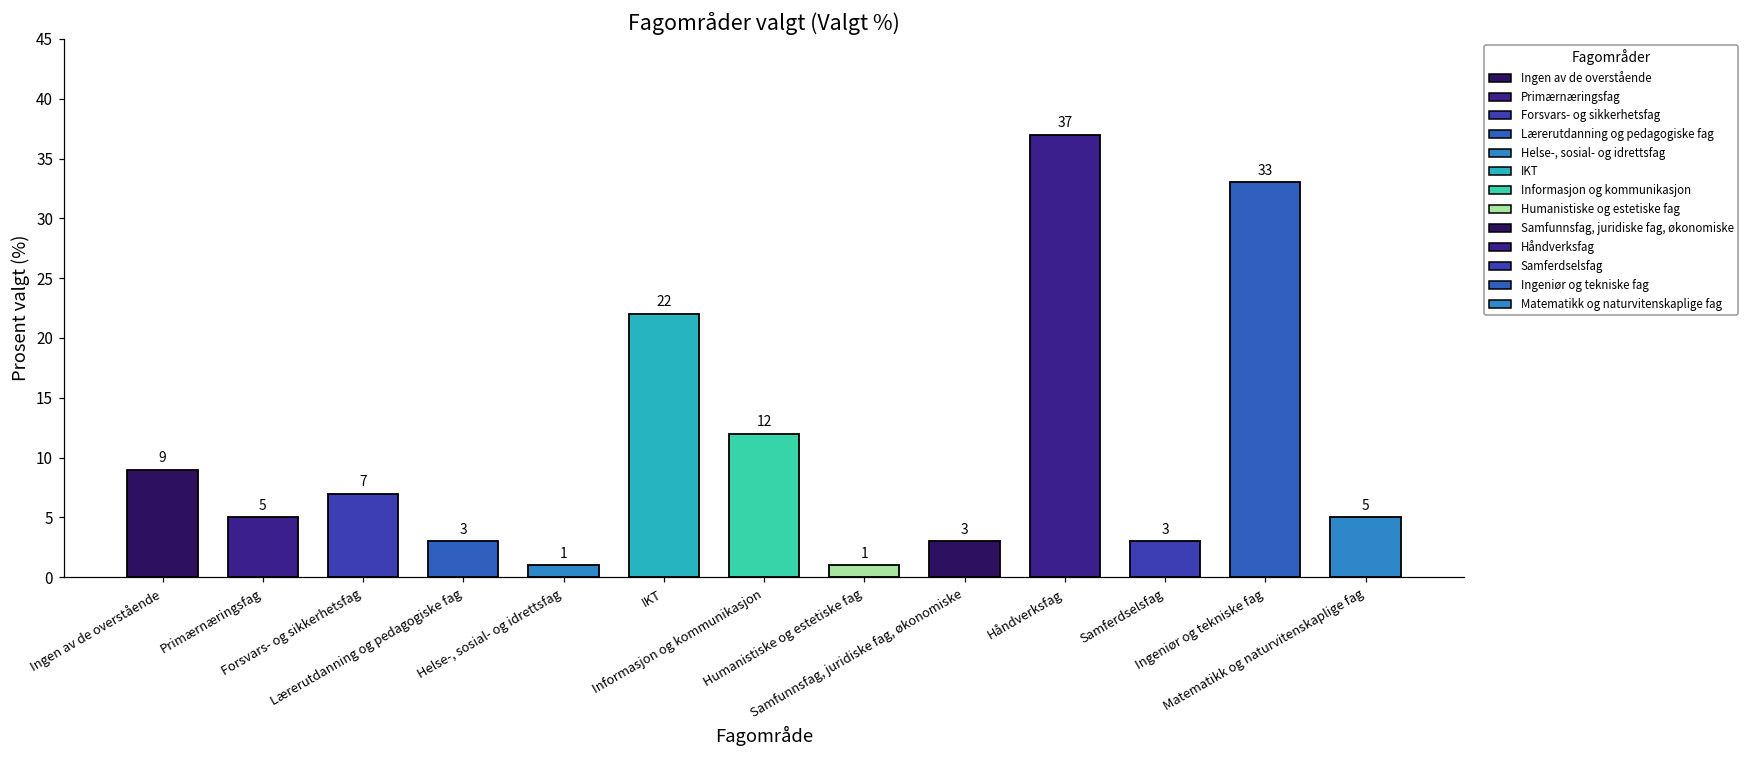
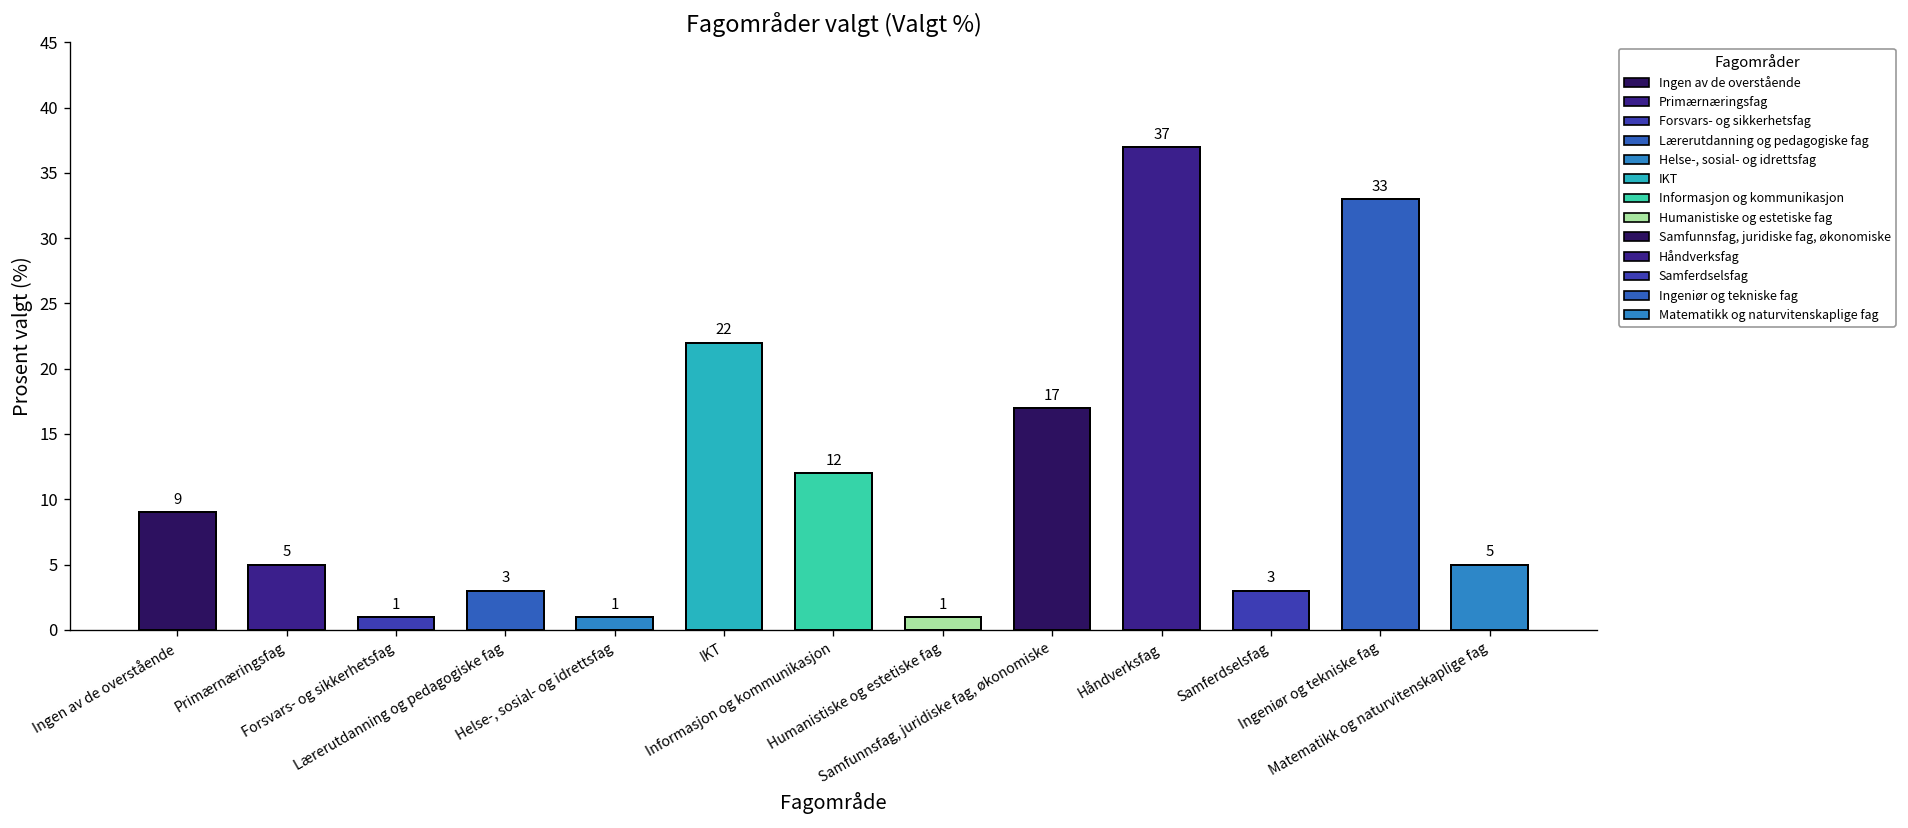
  {
    "Ingen av de overstående": 9,
    "Primærnæringsfag": 5,
-   "Forsvars- og sikkerhetsfag": 7,
+   "Forsvars- og sikkerhetsfag": 1,
    "Lærerutdanning og pedagogiske fag": 3,
    "Helse-, sosial- og idrettsfag": 1,
    "IKT": 22,
    "Informasjon og kommunikasjon": 12,
    "Humanistiske og estetiske fag": 1,
-   "Samfunnsfag, juridiske fag, økonomiske": 3,
+   "Samfunnsfag, juridiske fag, økonomiske": 17,
    "Håndverksfag": 37,
    "Samferdselsfag": 3,
    "Ingeniør og tekniske fag": 33,
    "Matematikk og naturvitenskaplige fag": 5
  }
